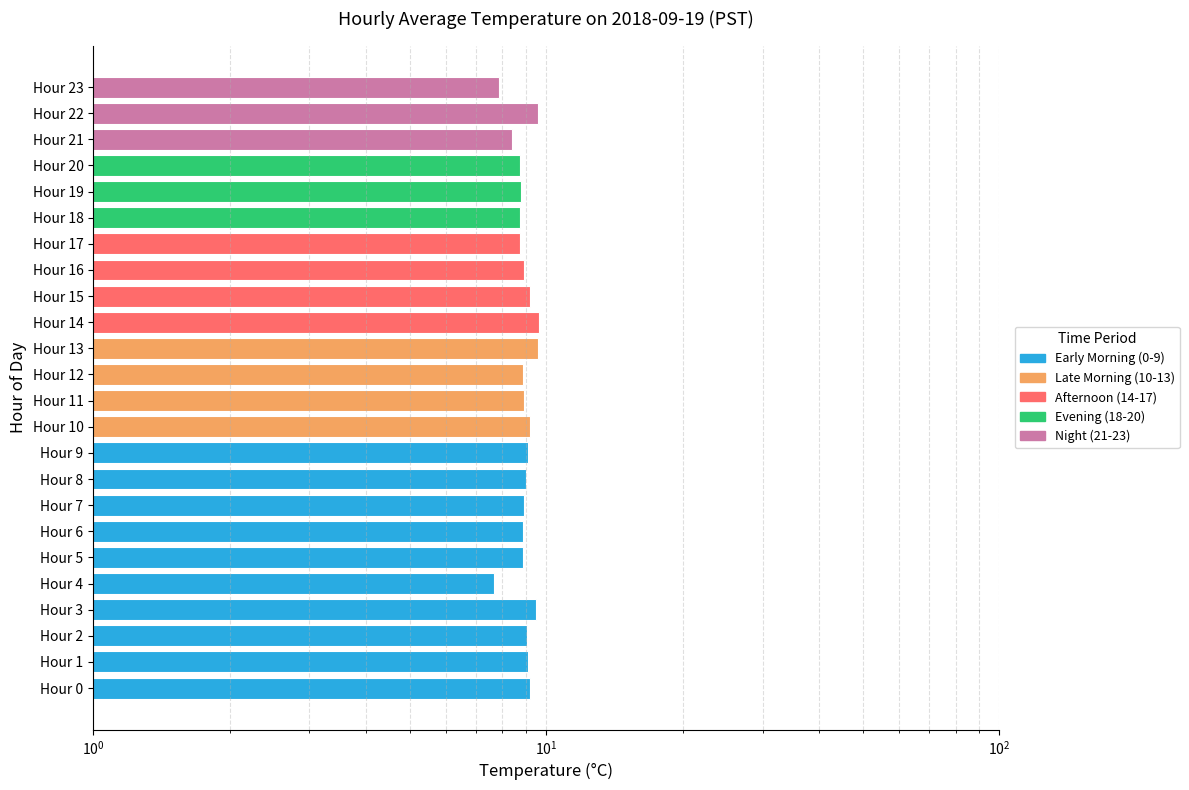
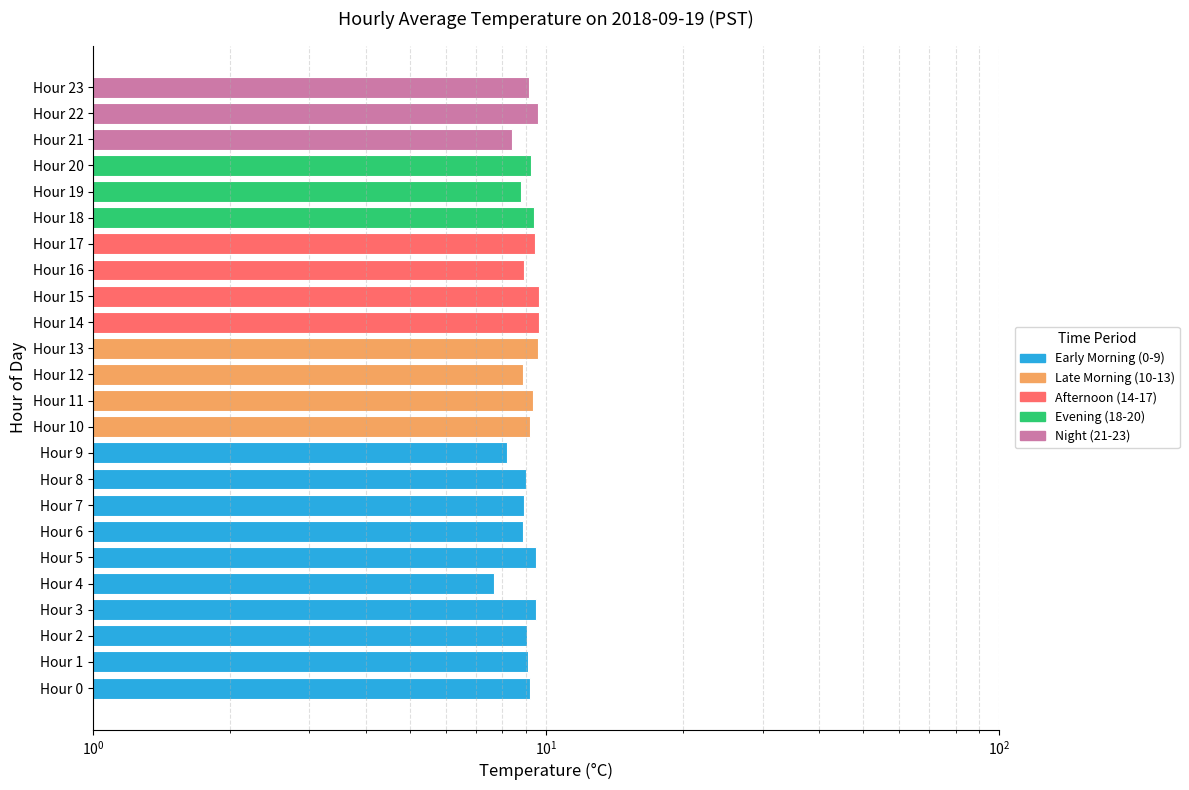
  {
-   "Hour 23": 7.9,
+   "Hour 23": 9.2,
    "Hour 22": 9.6,
    "Hour 21": 8.4,
-   "Hour 20": 8.7,
+   "Hour 20": 9.3,
    "Hour 19": 8.8,
-   "Hour 18": 8.8,
-   "Hour 17": 8.7,
+   "Hour 18": 9.4,
+   "Hour 17": 9.5,
    "Hour 16": 8.9,
-   "Hour 15": 9.2,
+   "Hour 15": 9.6,
    "Hour 14": 9.7,
    "Hour 13": 9.6,
    "Hour 12": 8.9,
-   "Hour 11": 8.9,
+   "Hour 11": 9.4,
    "Hour 10": 9.2,
-   "Hour 9": 9.1,
+   "Hour 9": 8.2,
    "Hour 8": 9.0,
    "Hour 7": 8.9,
    "Hour 6": 8.9,
-   "Hour 5": 8.9,
+   "Hour 5": 9.5,
    "Hour 4": 7.7,
    "Hour 3": 9.5,
    "Hour 2": 9.1,
    "Hour 1": 9.1,
    "Hour 0": 9.2
  }
